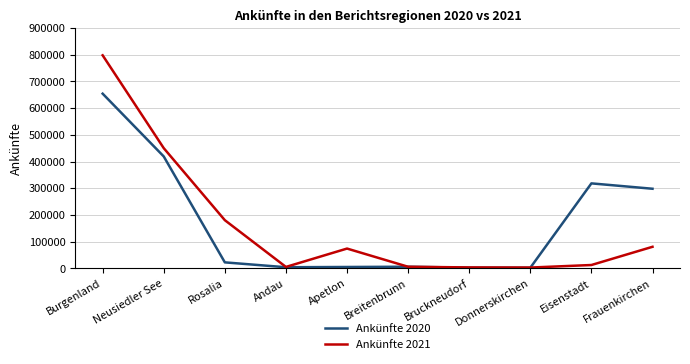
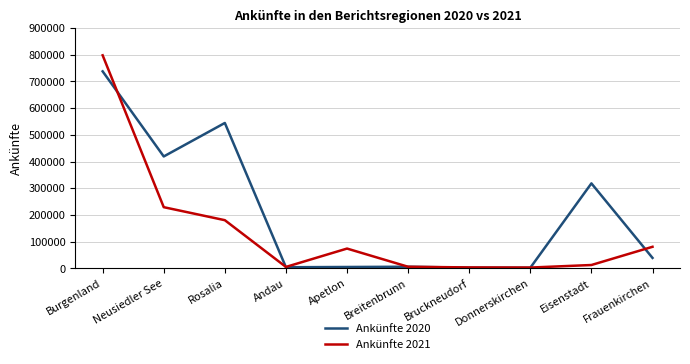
  {
    "Ankünfte 2020": {
-     "Burgenland": 650000,
+     "Burgenland": 740000,
      "Neusiedler See": 420000,
-     "Rosalia": 20000,
+     "Rosalia": 540000,
      "Apetlon": 0,
      "Eisenstadt": 320000,
-     "Frauenkirchen": 300000
+     "Frauenkirchen": 40000
    },
    "Ankünfte 2021": {
      "Burgenland": 800000,
-     "Neusiedler See": 450000,
+     "Neusiedler See": 230000,
      "Rosalia": 180000,
      "Apetlon": 70000,
      "Eisenstadt": 10000,
      "Frauenkirchen": 80000
    }
  }
